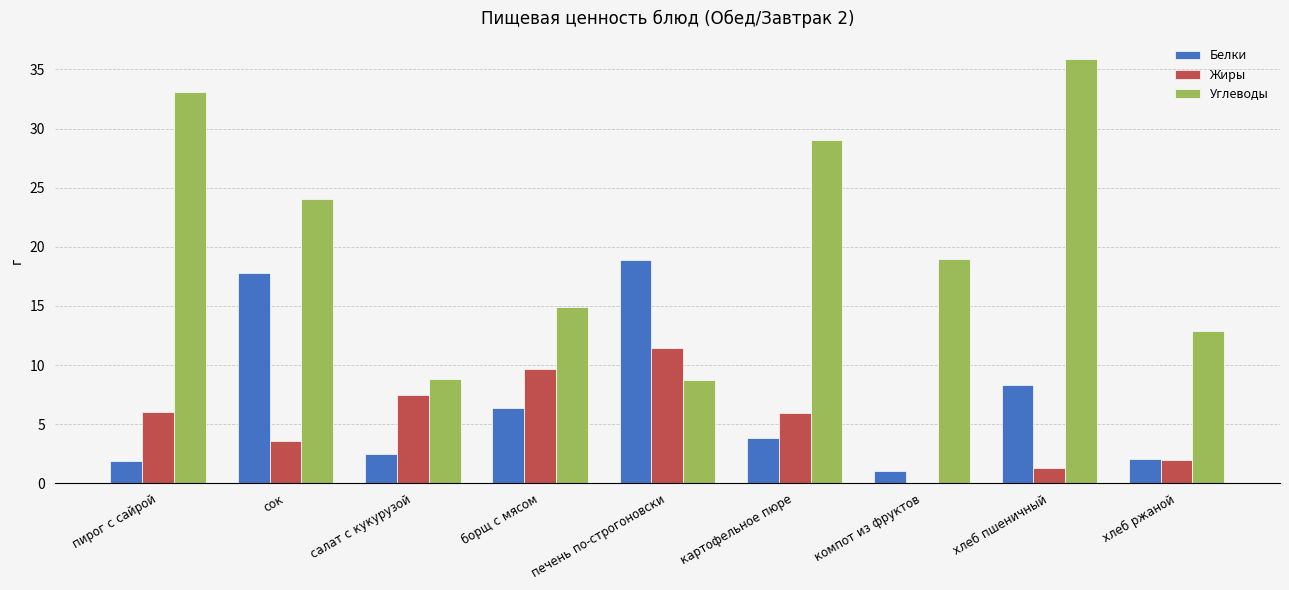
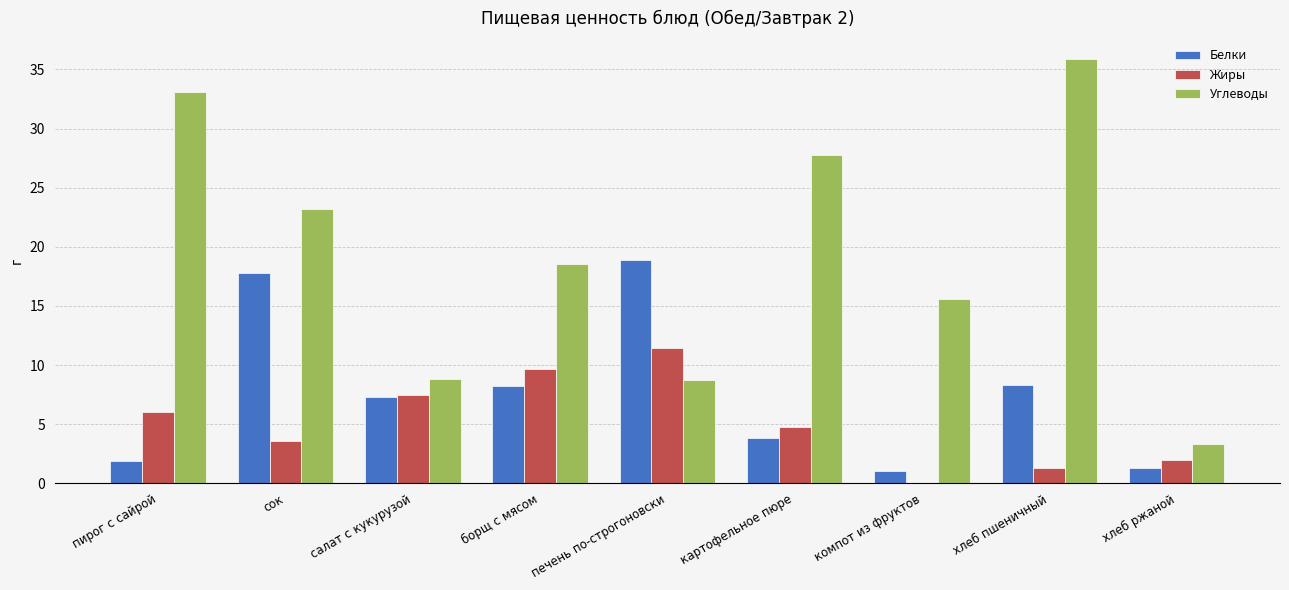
  {
    "Белки": {
      "пирог с сайрой": 1.9,
      "сок": 17.8,
-     "салат с кукурузой": 2.5,
-     "борщ с мясом": 6.4,
+     "салат с кукурузой": 7.3,
+     "борщ с мясом": 8.2,
      "печень по-строгоновски": 18.9,
      "картофельное пюре": 3.8,
      "компот из фруктов": 1.0,
      "хлеб пшеничный": 8.3,
-     "хлеб ржаной": 2.0
+     "хлеб ржаной": 1.3
    },
    "Жиры": {
      "пирог с сайрой": 6.0,
      "сок": 3.6,
      "салат с кукурузой": 7.5,
      "борщ с мясом": 9.7,
      "печень по-строгоновски": 11.4,
-     "картофельное пюре": 5.9,
+     "картофельное пюре": 4.8,
      "компот из фруктов": 0.0,
      "хлеб пшеничный": 1.3,
      "хлеб ржаной": 1.9
    },
    "Углеводы": {
      "пирог с сайрой": 33.1,
-     "сок": 24.0,
+     "сок": 23.2,
      "салат с кукурузой": 8.8,
-     "борщ с мясом": 14.9,
+     "борщ с мясом": 18.5,
      "печень по-строгоновски": 8.7,
-     "картофельное пюре": 29.0,
-     "компот из фруктов": 19.0,
+     "картофельное пюре": 27.8,
+     "компот из фруктов": 15.6,
      "хлеб пшеничный": 35.9,
-     "хлеб ржаной": 12.9
+     "хлеб ржаной": 3.3
    }
  }
